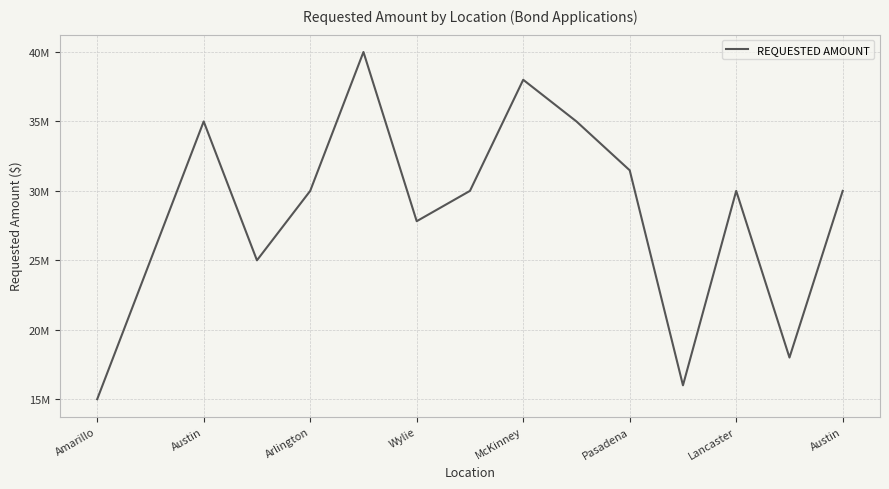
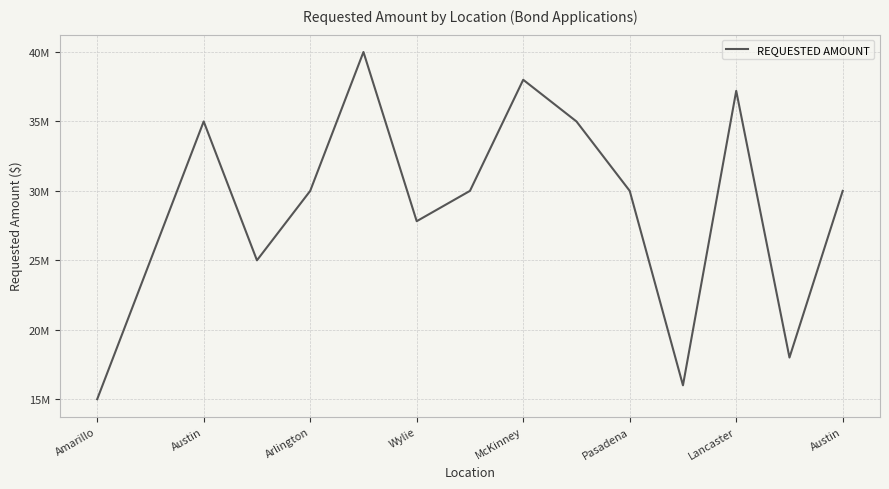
  {
    "Amarillo": 15000000,
    "Wylie": 27800000,
    "McKinney": 38000000,
-   "Pasadena": 31500000,
-   "Lancaster": 30000000
+   "Pasadena": 30000000,
+   "Lancaster": 37200000
  }
